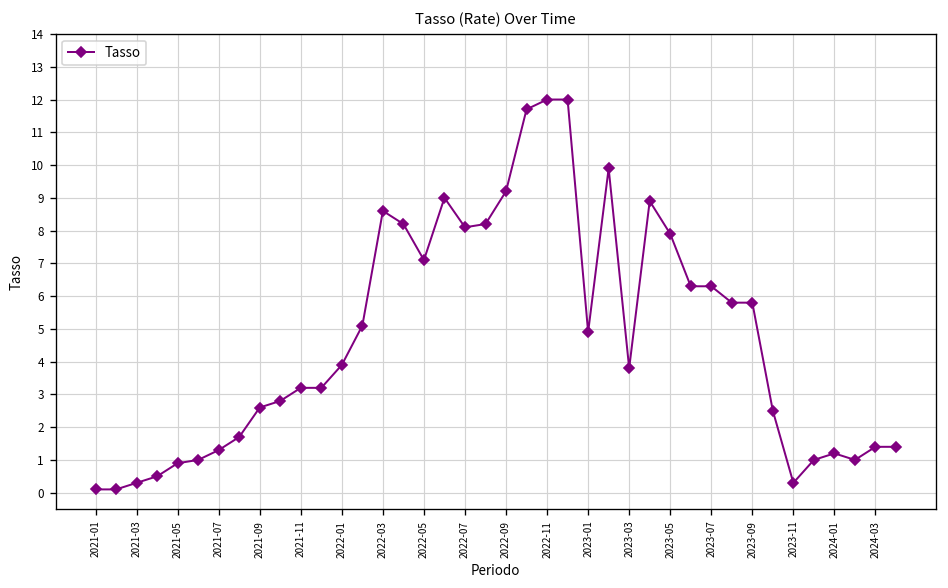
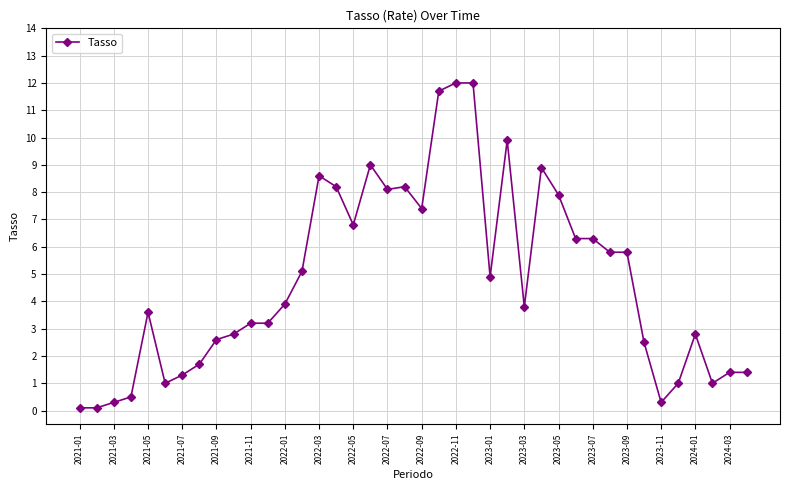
  {
    "2021-01": 0.1,
    "2021-03": 0.3,
-   "2021-05": 0.9,
+   "2021-05": 3.6,
    "2021-07": 1.3,
    "2021-09": 2.6,
    "2021-11": 3.2,
    "2022-01": 3.9,
    "2022-03": 8.6,
-   "2022-05": 7.1,
+   "2022-05": 6.8,
    "2022-07": 8.1,
-   "2022-09": 9.2,
+   "2022-09": 7.4,
    "2022-11": 12.0,
    "2023-01": 4.9,
    "2023-03": 3.8,
    "2023-05": 7.9,
    "2023-07": 6.3,
    "2023-09": 5.8,
    "2023-11": 0.3,
-   "2024-01": 1.2,
+   "2024-01": 2.8,
    "2024-03": 1.4
  }
